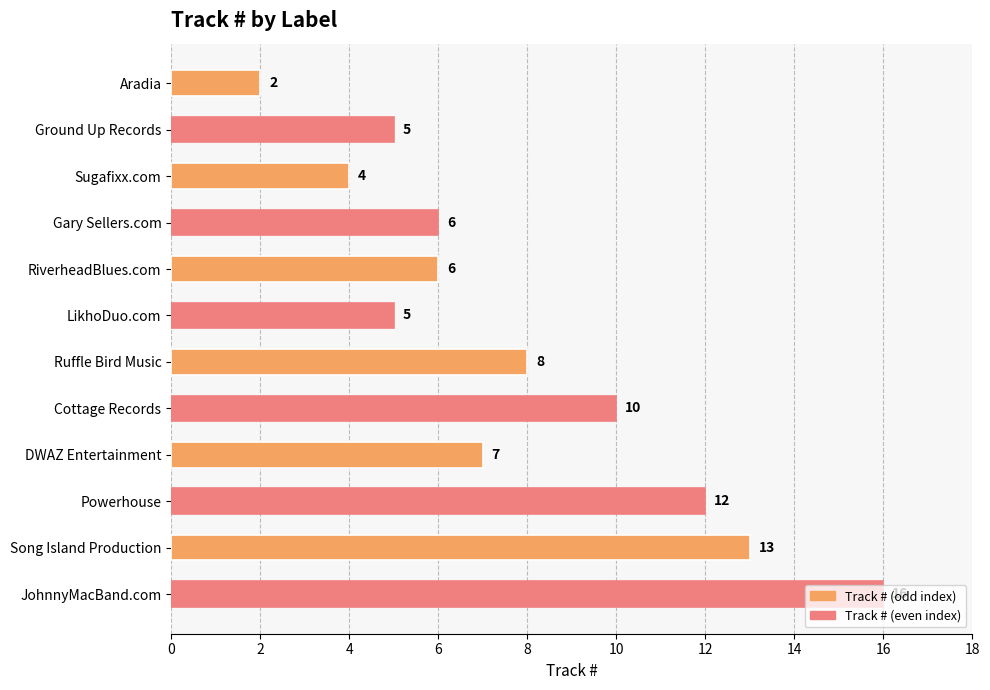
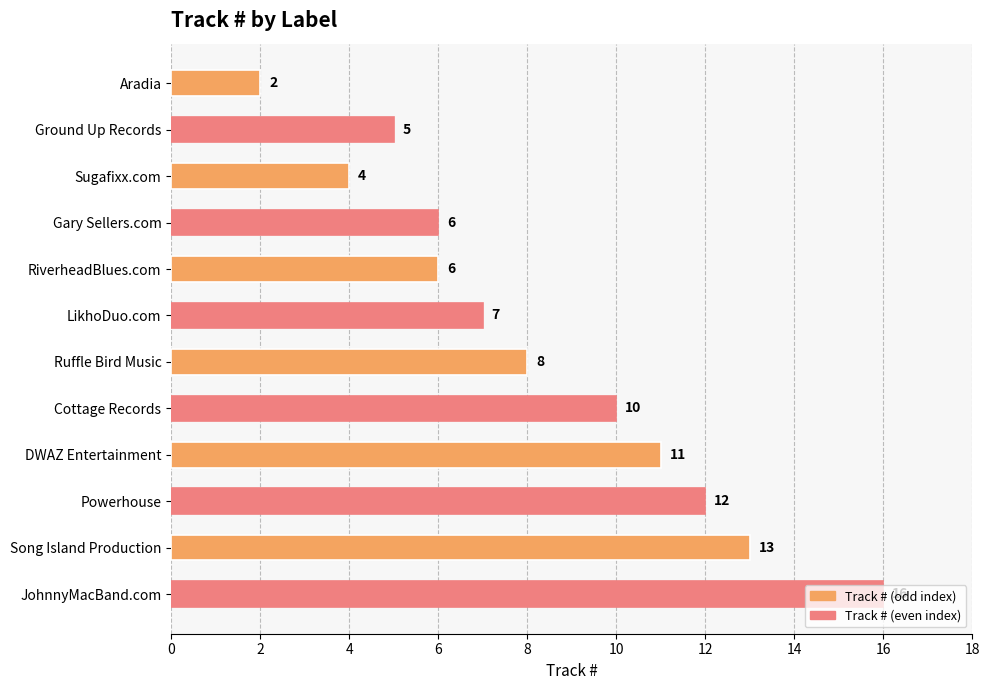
  {
    "Aradia": 2,
    "Ground Up Records": 5,
    "Sugafixx.com": 4,
    "Gary Sellers.com": 6,
    "RiverheadBlues.com": 6,
-   "LikhoDuo.com": 5,
+   "LikhoDuo.com": 7,
    "Ruffle Bird Music": 8,
    "Cottage Records": 10,
-   "DWAZ Entertainment": 7,
+   "DWAZ Entertainment": 11,
    "Powerhouse": 12,
    "Song Island Production": 13
  }
